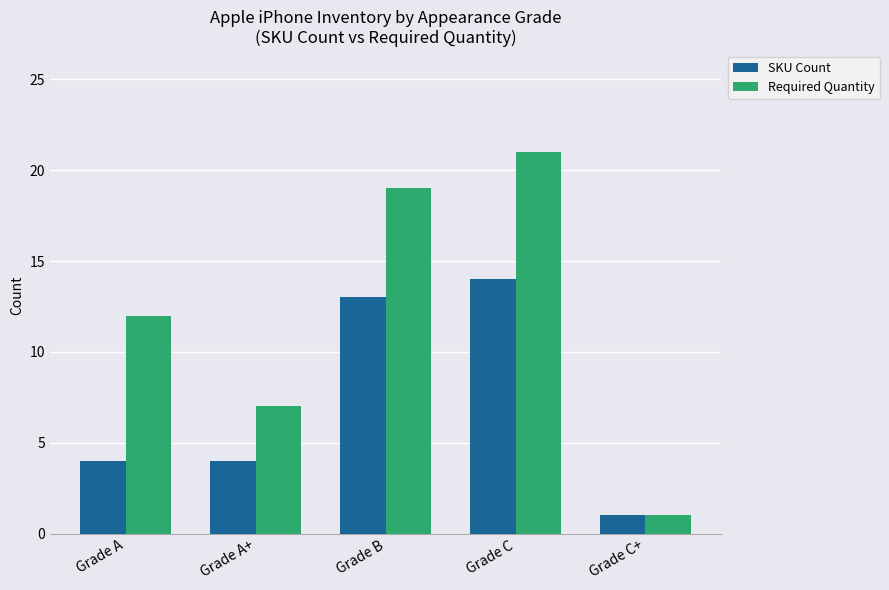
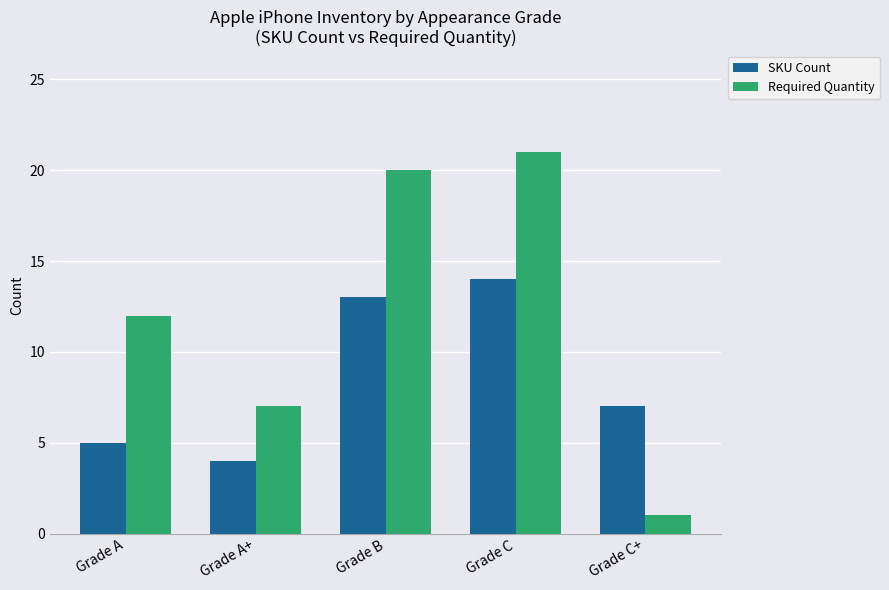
  {
    "SKU Count": {
-     "Grade A": 4,
+     "Grade A": 5,
      "Grade A+": 4,
      "Grade B": 13,
      "Grade C": 14,
-     "Grade C+": 1
+     "Grade C+": 7
    },
    "Required Quantity": {
      "Grade A": 12,
      "Grade A+": 7,
-     "Grade B": 19,
+     "Grade B": 20,
      "Grade C": 21,
      "Grade C+": 1
    }
  }
